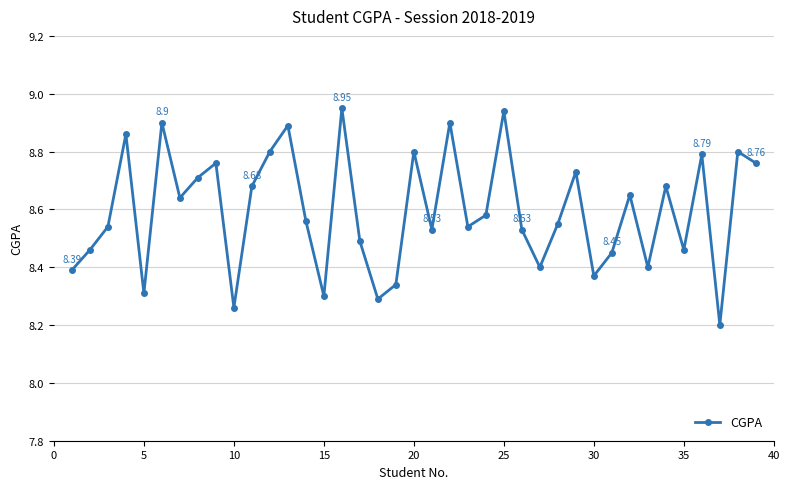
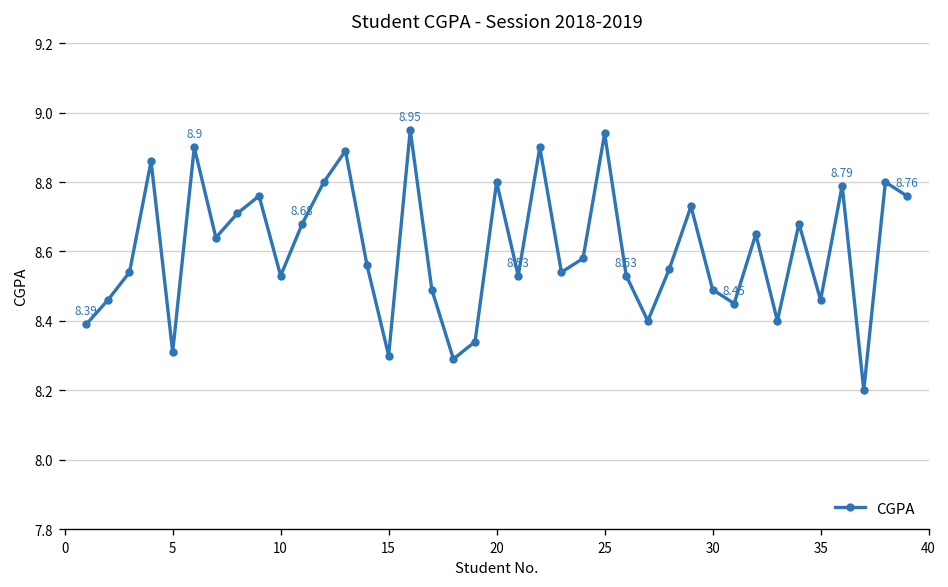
  {
    "5": 8.31,
-   "10": 8.26,
+   "10": 8.53,
    "15": 8.30,
    "20": 8.80,
    "25": 8.94,
-   "30": 8.37,
+   "30": 8.49,
    "35": 8.46
  }
